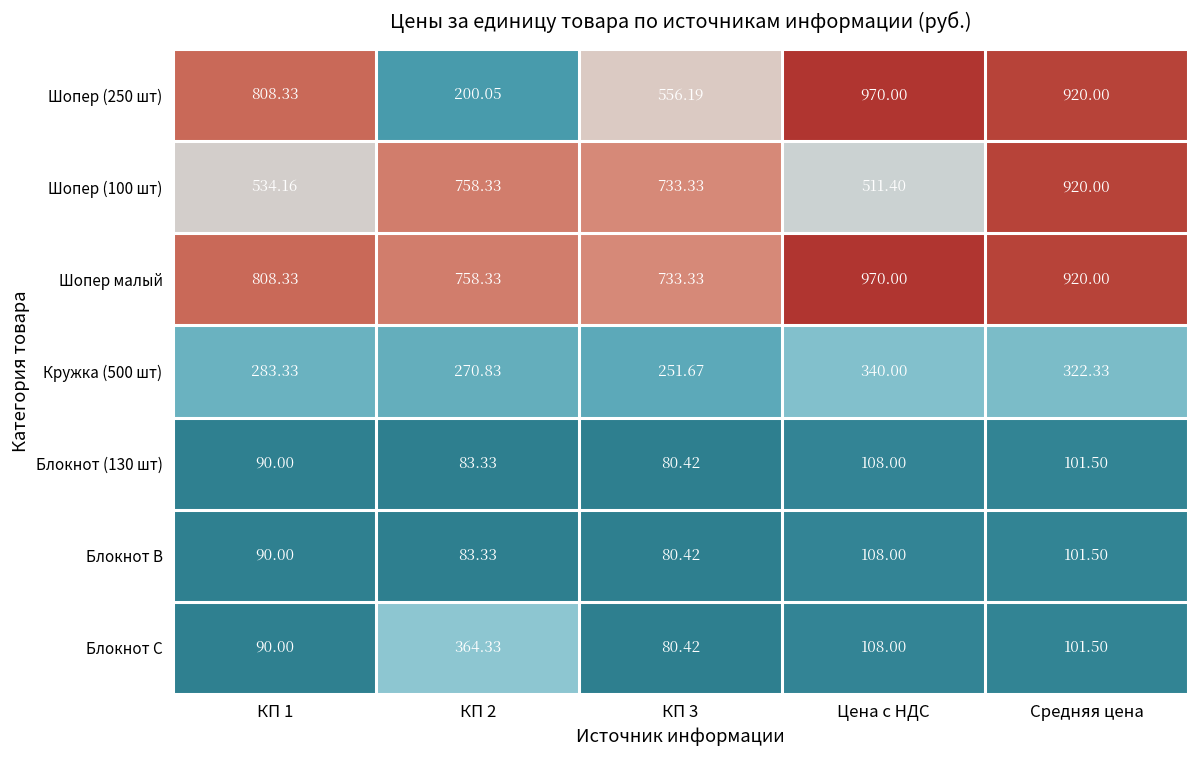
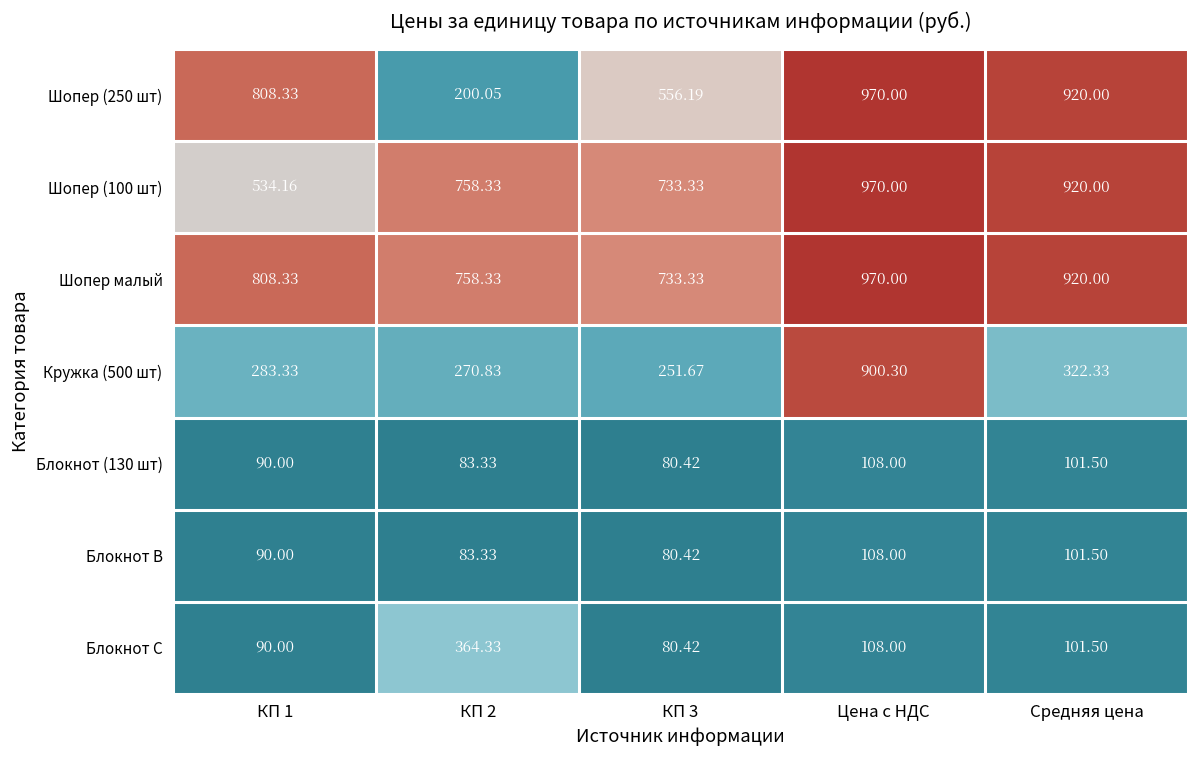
  {
    "Шопер (250 шт)": {
      "КП 1": 808.33,
      "КП 2": 200.05,
      "КП 3": 556.19,
      "Цена с НДС": 970.00,
      "Средняя цена": 920.00
    },
    "Шопер (100 шт)": {
      "КП 1": 534.16,
      "КП 2": 758.33,
      "КП 3": 733.33,
-     "Цена с НДС": 511.40,
+     "Цена с НДС": 970.00,
      "Средняя цена": 920.00
    },
    "Шопер малый": {
      "КП 1": 808.33,
      "КП 2": 758.33,
      "КП 3": 733.33,
      "Цена с НДС": 970.00,
      "Средняя цена": 920.00
    },
    "Кружка (500 шт)": {
      "КП 1": 283.33,
      "КП 2": 270.83,
      "КП 3": 251.67,
-     "Цена с НДС": 340.00,
+     "Цена с НДС": 900.30,
      "Средняя цена": 322.33
    },
    "Блокнот (130 шт)": {
      "КП 1": 90.00,
      "КП 2": 83.33,
      "КП 3": 80.42,
      "Цена с НДС": 108.00,
      "Средняя цена": 101.50
    },
    "Блокнот B": {
      "КП 1": 90.00,
      "КП 2": 83.33,
      "КП 3": 80.42,
      "Цена с НДС": 108.00,
      "Средняя цена": 101.50
    },
    "Блокнот C": {
      "КП 1": 90.00,
      "КП 2": 364.33,
      "КП 3": 80.42,
      "Цена с НДС": 108.00,
      "Средняя цена": 101.50
    }
  }
